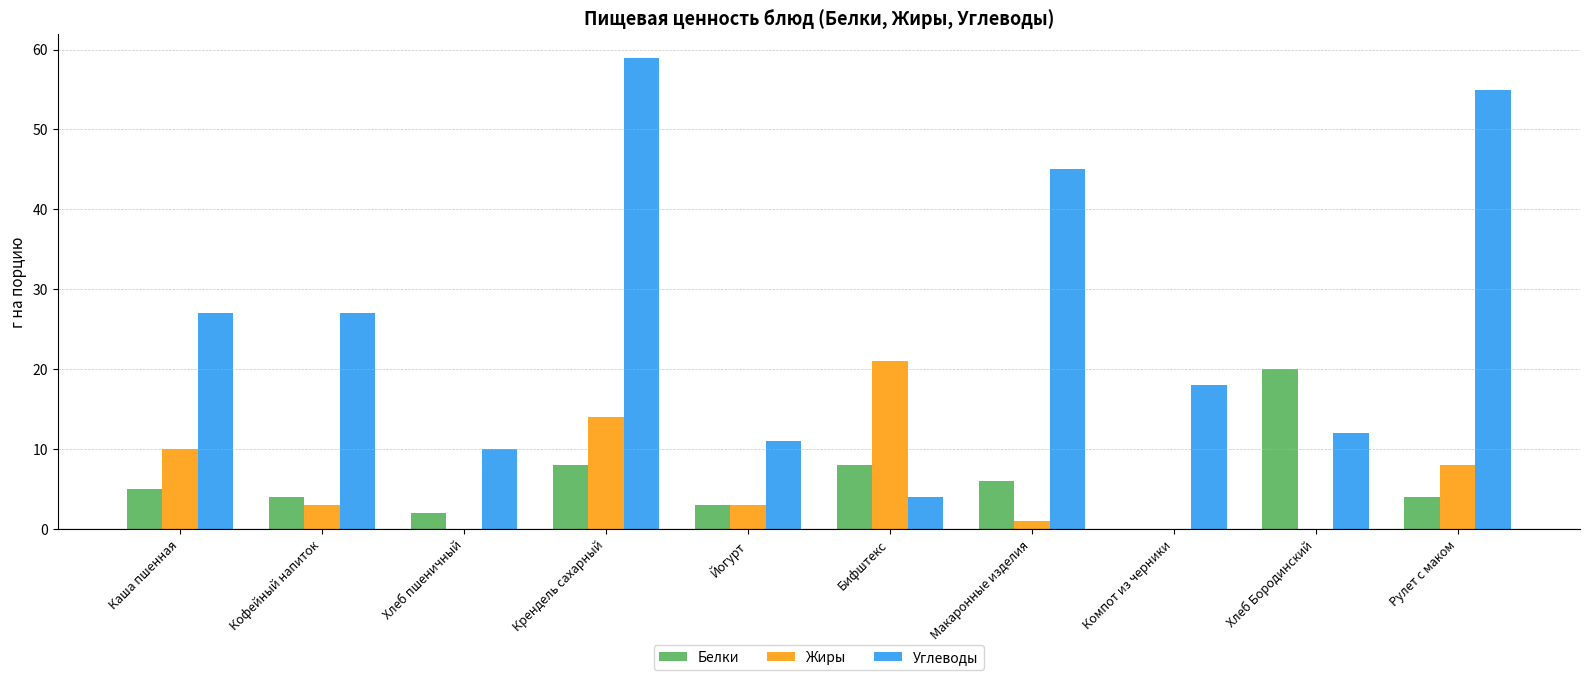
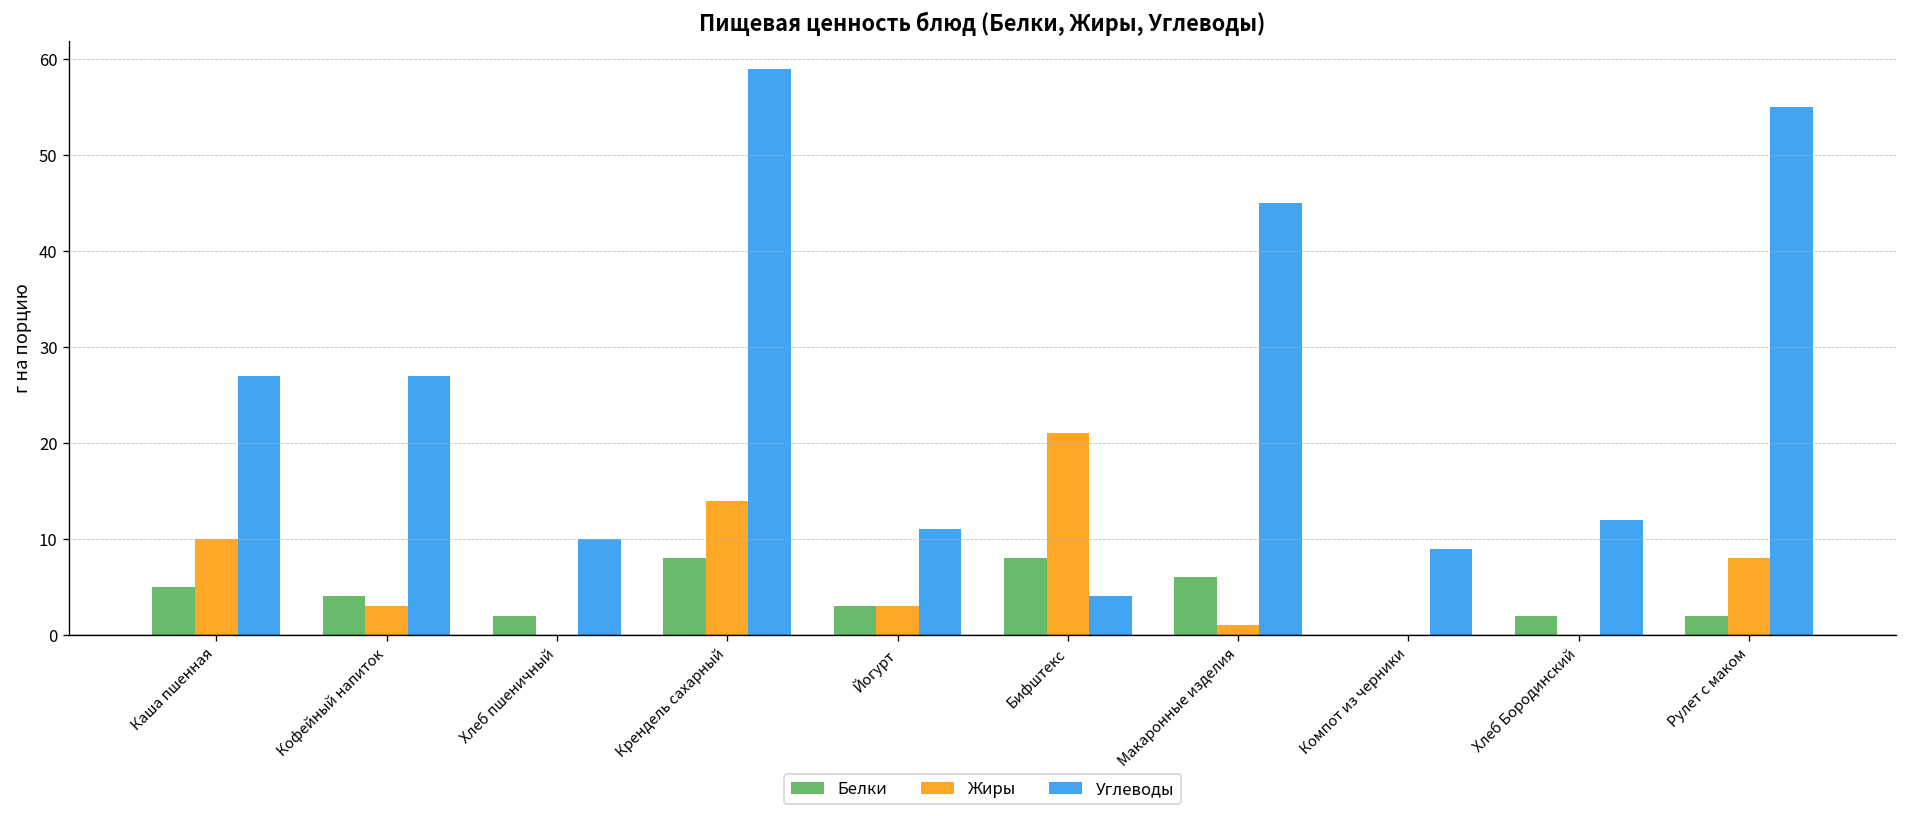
  {
    "Белки": {
      "Каша пшенная": 5,
      "Кофейный напиток": 4,
      "Хлеб пшеничный": 2,
      "Крендель сахарный": 8,
      "Йогурт": 3,
      "Бифштекс": 8,
      "Макаронные изделия": 6,
      "Компот из черники": 0,
-     "Хлеб Бородинский": 20,
-     "Рулет с маком": 4
+     "Хлеб Бородинский": 2,
+     "Рулет с маком": 2
    },
    "Жиры": {
      "Каша пшенная": 10,
      "Кофейный напиток": 3,
      "Хлеб пшеничный": 0,
      "Крендель сахарный": 14,
      "Йогурт": 3,
      "Бифштекс": 21,
      "Макаронные изделия": 1,
      "Компот из черники": 0,
      "Хлеб Бородинский": 0,
      "Рулет с маком": 8
    },
    "Углеводы": {
      "Каша пшенная": 27,
      "Кофейный напиток": 27,
      "Хлеб пшеничный": 10,
      "Крендель сахарный": 59,
      "Йогурт": 11,
      "Бифштекс": 4,
      "Макаронные изделия": 45,
-     "Компот из черники": 18,
+     "Компот из черники": 9,
      "Хлеб Бородинский": 12,
      "Рулет с маком": 55
    }
  }
